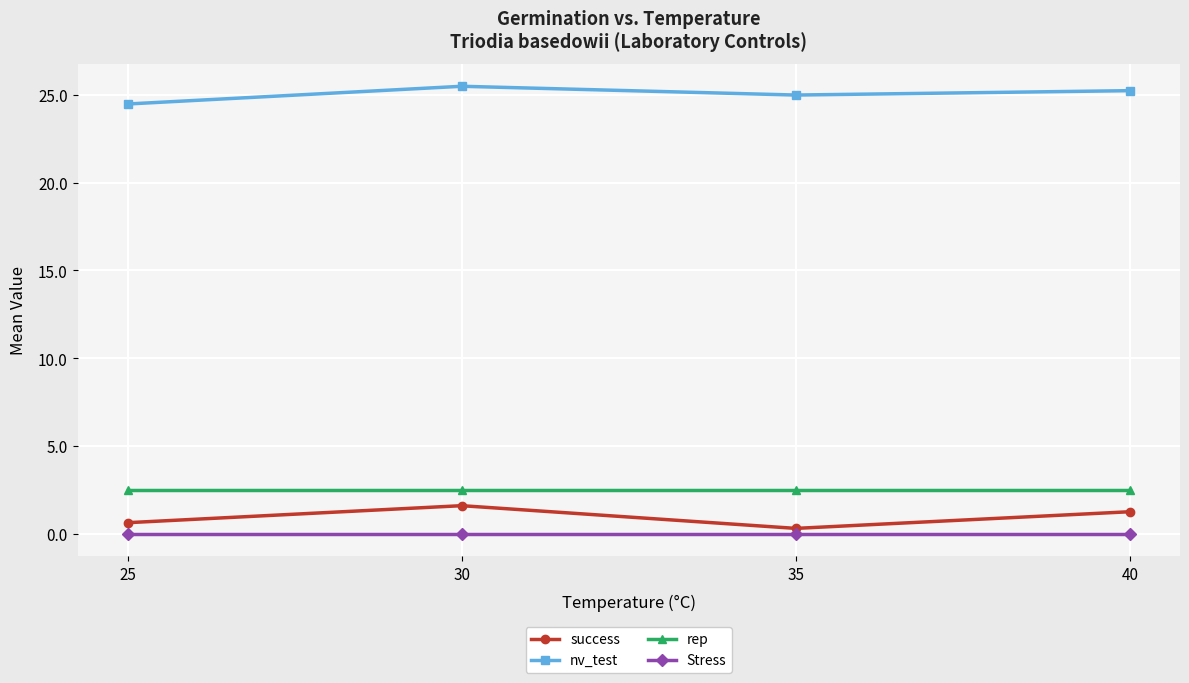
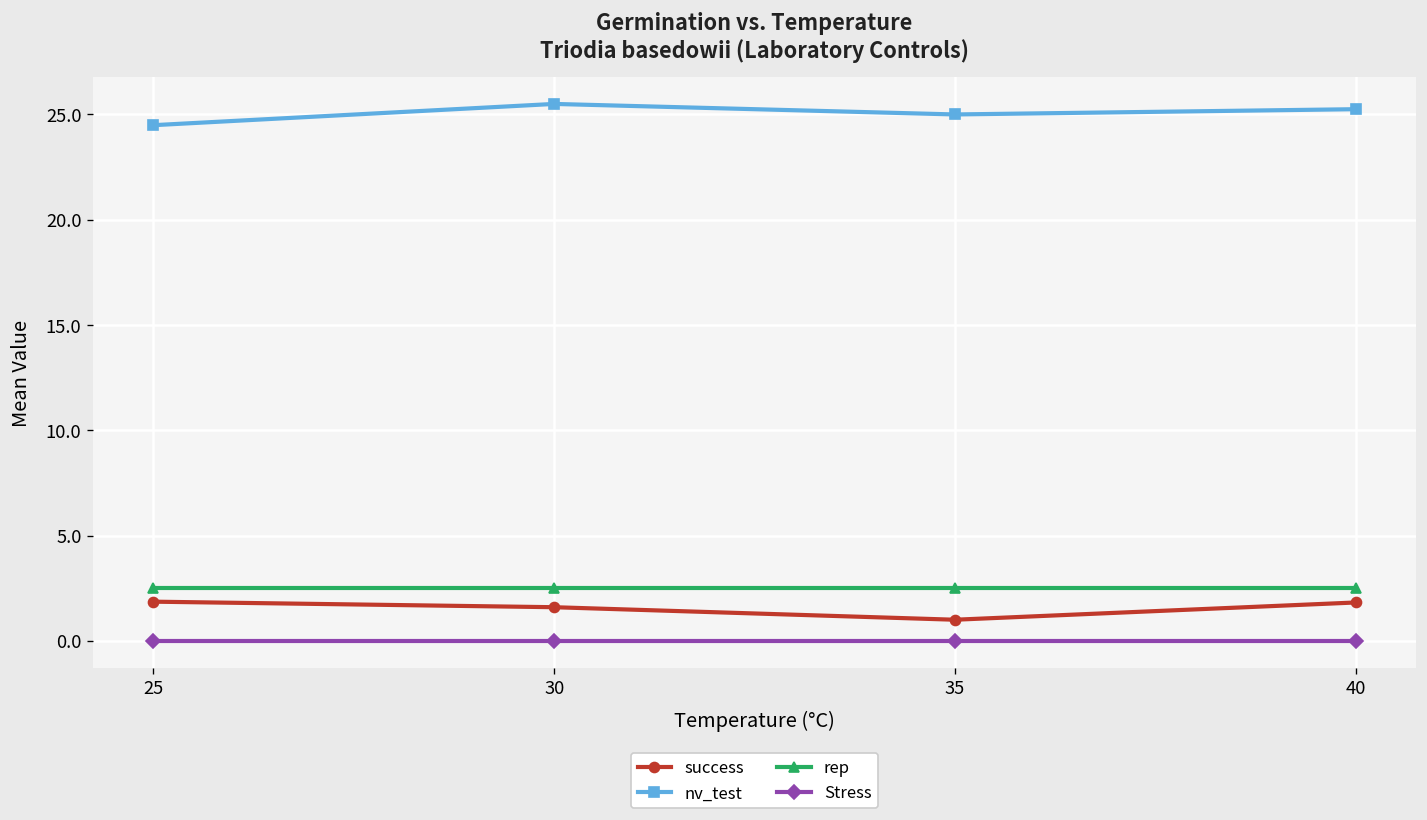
  {
    "success": {
-     "25": 0.6,
+     "25": 1.9,
      "30": 1.6,
-     "35": 0.3,
-     "40": 1.3
+     "35": 1.0,
+     "40": 1.8
    },
    "nv_test": {
      "25": 24.5,
      "30": 25.5,
      "35": 25.0,
      "40": 25.3
    },
    "rep": {
      "25": 2.5,
      "30": 2.5,
      "35": 2.5,
      "40": 2.5
    },
    "Stress": {
      "25": 0.0,
      "30": 0.0,
      "35": 0.0,
      "40": 0.0
    }
  }
